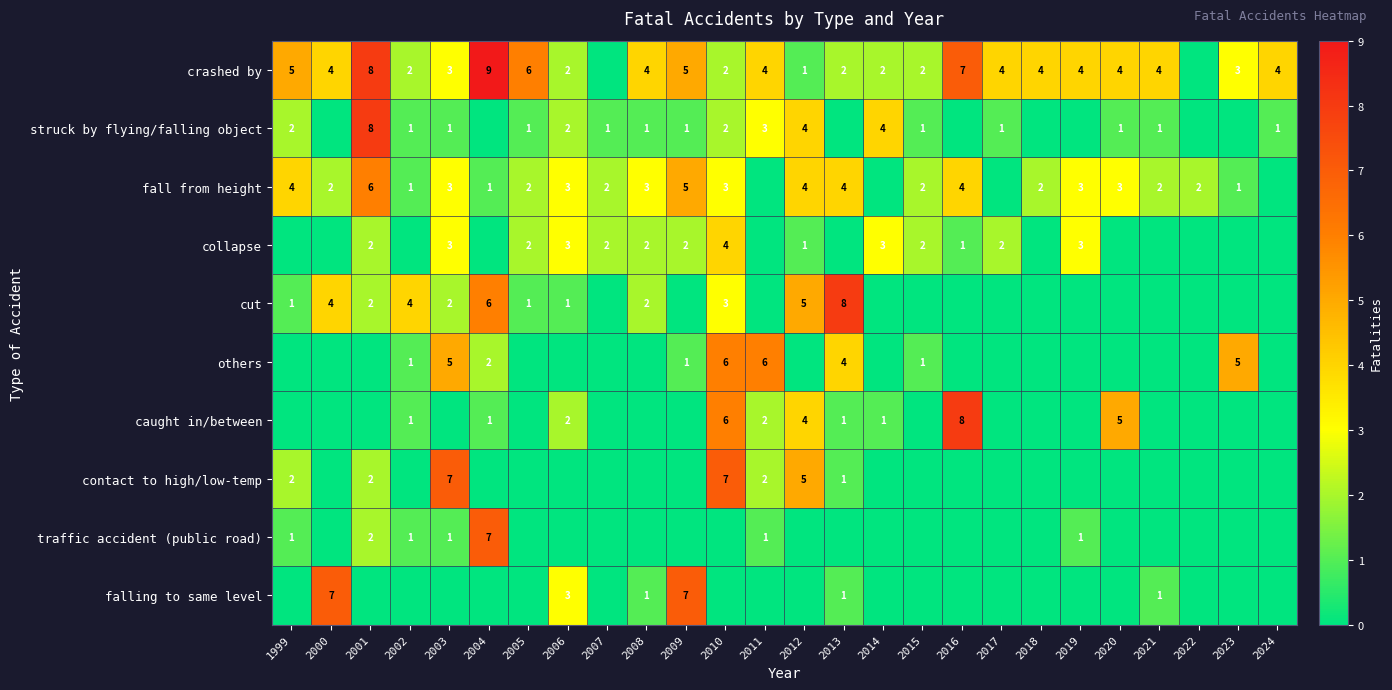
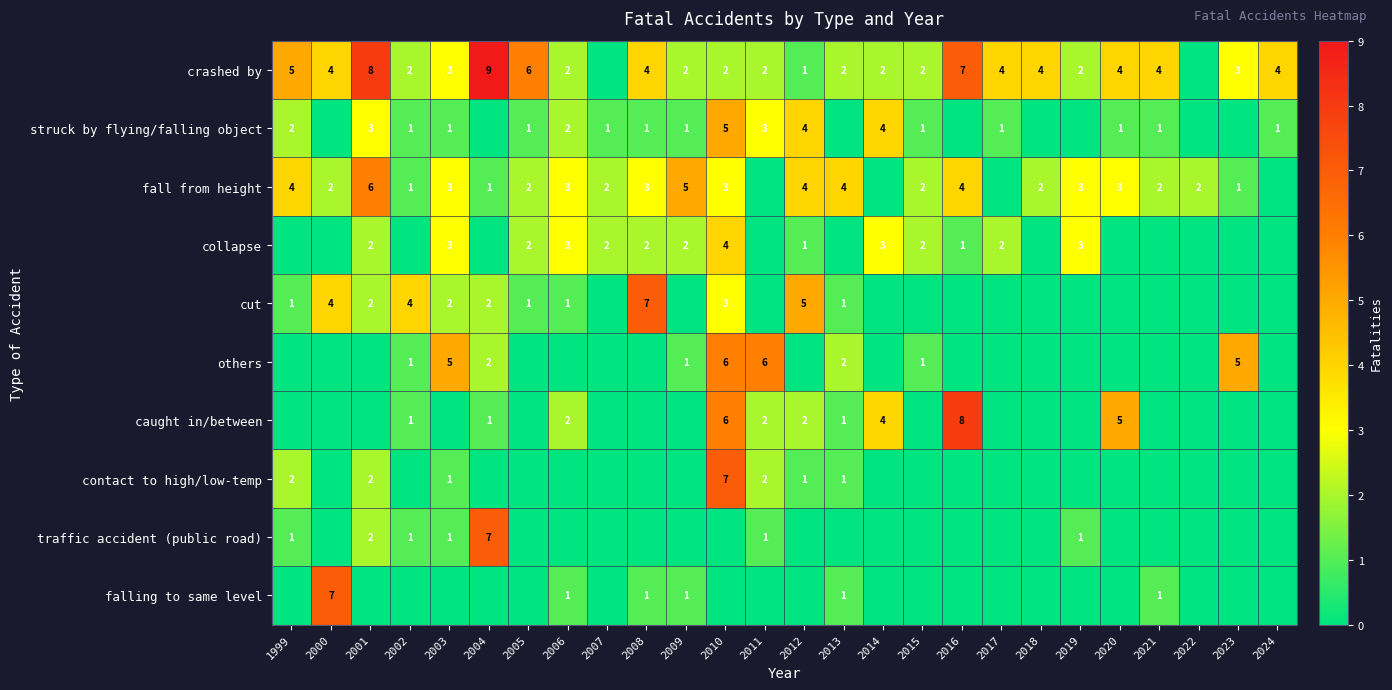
  {
    "crashed by": {
      "1999": 5,
      "2000": 4,
      "2001": 8,
      "2002": 2,
      "2003": 3,
      "2004": 9,
      "2005": 6,
      "2006": 2,
      "2008": 4,
-     "2009": 5,
+     "2009": 2,
      "2010": 2,
-     "2011": 4,
+     "2011": 2,
      "2012": 1,
      "2013": 2,
      "2014": 2,
      "2015": 2,
      "2016": 7,
      "2017": 4,
      "2018": 4,
-     "2019": 4,
+     "2019": 2,
      "2020": 4,
      "2021": 4,
      "2023": 3,
      "2024": 4
    },
    "struck by flying/falling object": {
      "1999": 2,
-     "2001": 8,
+     "2001": 3,
      "2002": 1,
      "2003": 1,
      "2005": 1,
      "2006": 2,
      "2007": 1,
      "2008": 1,
      "2009": 1,
-     "2010": 2,
+     "2010": 5,
      "2011": 3,
      "2012": 4,
      "2014": 4,
      "2015": 1,
      "2017": 1,
      "2020": 1,
      "2021": 1,
      "2024": 1
    },
    "fall from height": {
      "1999": 4,
      "2000": 2,
      "2001": 6,
      "2002": 1,
      "2003": 3,
      "2004": 1,
      "2005": 2,
      "2006": 3,
      "2007": 2,
      "2008": 3,
      "2009": 5,
      "2010": 3,
      "2012": 4,
      "2013": 4,
      "2015": 2,
      "2016": 4,
      "2018": 2,
      "2019": 3,
      "2020": 3,
      "2021": 2,
      "2022": 2,
      "2023": 1
    },
    "collapse": {
      "2001": 2,
      "2003": 3,
      "2005": 2,
      "2006": 3,
      "2007": 2,
      "2008": 2,
      "2009": 2,
      "2010": 4,
      "2012": 1,
      "2014": 3,
      "2015": 2,
      "2016": 1,
      "2017": 2,
      "2019": 3
    },
    "cut": {
      "1999": 1,
      "2000": 4,
      "2001": 2,
      "2002": 4,
      "2003": 2,
-     "2004": 6,
+     "2004": 2,
      "2005": 1,
      "2006": 1,
-     "2008": 2,
+     "2008": 7,
      "2010": 3,
      "2012": 5,
-     "2013": 8
+     "2013": 1
    },
    "others": {
      "2002": 1,
      "2003": 5,
      "2004": 2,
      "2009": 1,
      "2010": 6,
      "2011": 6,
-     "2013": 4,
+     "2013": 2,
      "2015": 1,
      "2023": 5
    },
    "caught in/between": {
      "2002": 1,
      "2004": 1,
      "2006": 2,
      "2010": 6,
      "2011": 2,
-     "2012": 4,
+     "2012": 2,
      "2013": 1,
-     "2014": 1,
+     "2014": 4,
      "2016": 8,
      "2020": 5
    },
    "contact to high/low-temp": {
      "1999": 2,
      "2001": 2,
-     "2003": 7,
+     "2003": 1,
      "2010": 7,
      "2011": 2,
-     "2012": 5,
+     "2012": 1,
      "2013": 1
    },
    "traffic accident (public road)": {
      "1999": 1,
      "2001": 2,
      "2002": 1,
      "2003": 1,
      "2004": 7,
      "2011": 1,
      "2019": 1
    },
    "falling to same level": {
      "2000": 7,
-     "2006": 3,
+     "2006": 1,
      "2008": 1,
-     "2009": 7,
+     "2009": 1,
      "2013": 1,
      "2021": 1
    }
  }
